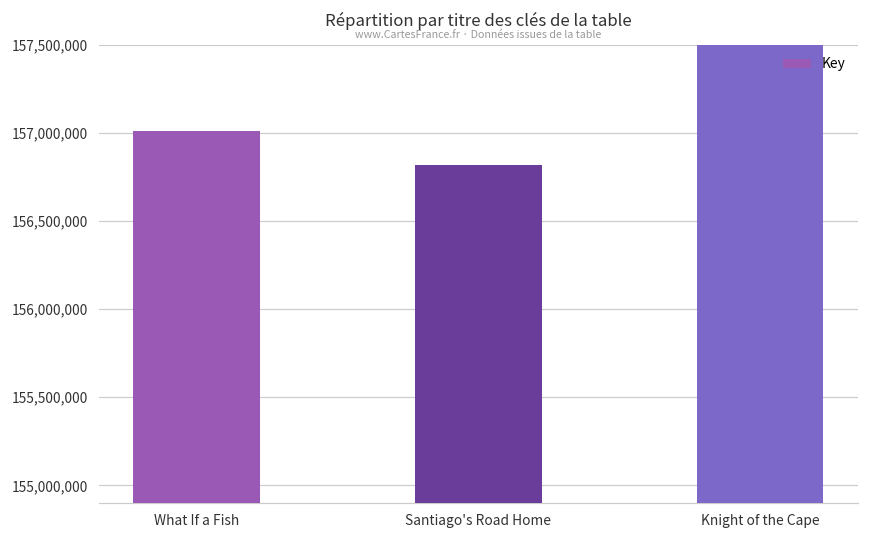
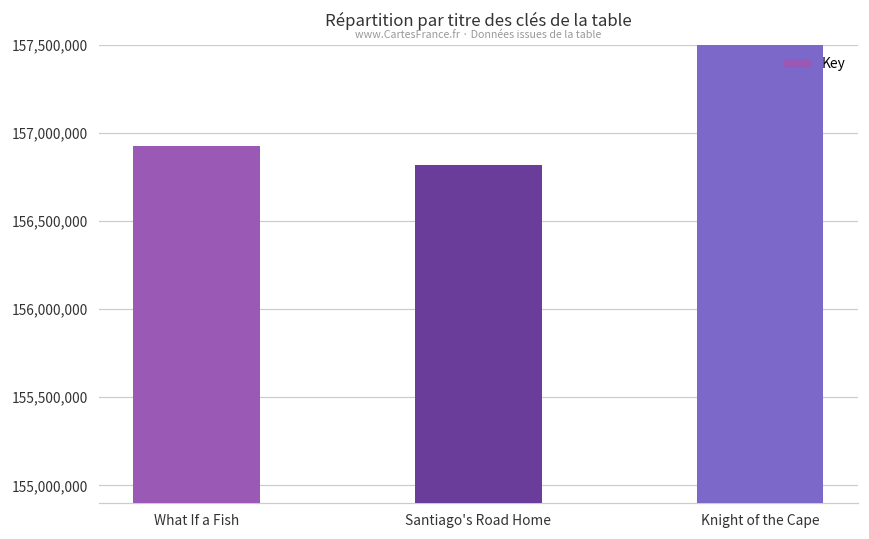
  {
-   "What If a Fish": "157,010,000",
+   "What If a Fish": "156,930,000",
    "Santiago's Road Home": "156,820,000"
  }
